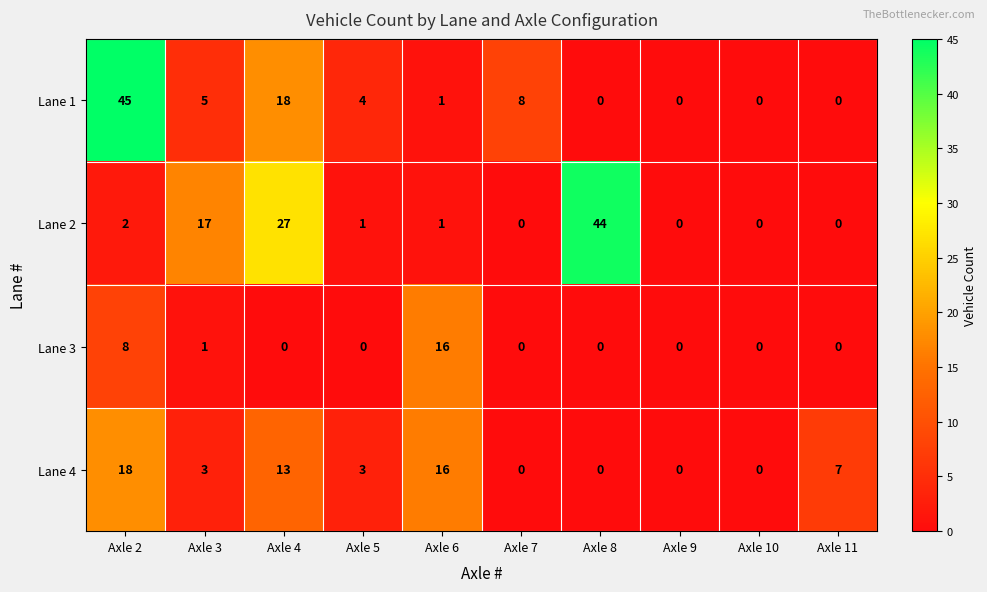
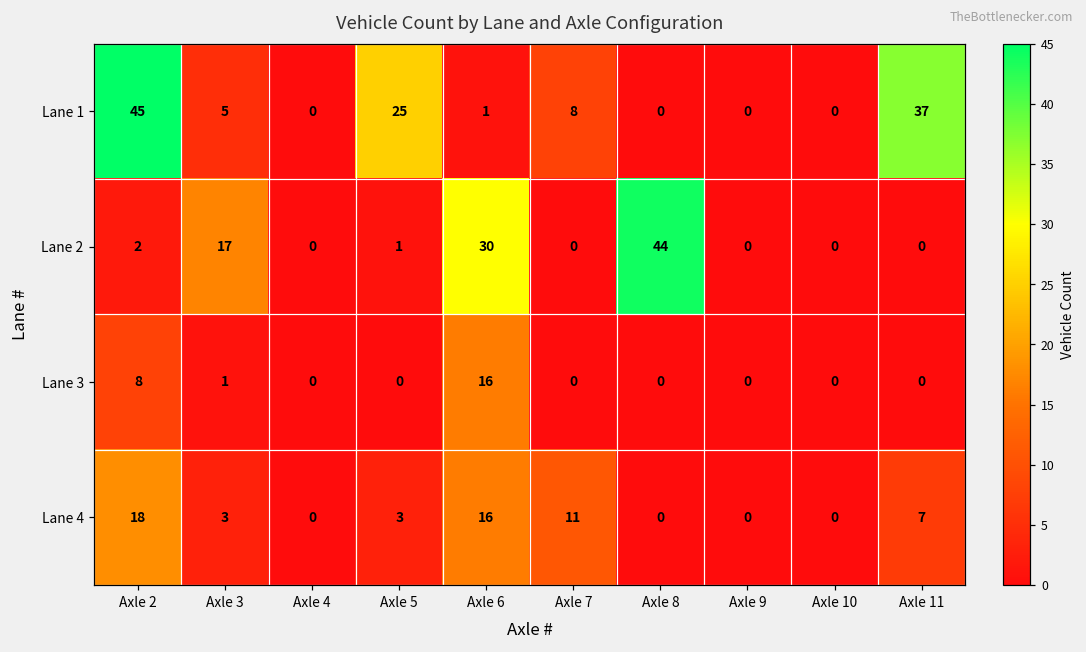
  {
    "Lane 1": {
      "Axle 2": 45,
      "Axle 3": 5,
-     "Axle 4": 18,
-     "Axle 5": 4,
+     "Axle 4": 0,
+     "Axle 5": 25,
      "Axle 6": 1,
      "Axle 7": 8,
      "Axle 8": 0,
      "Axle 9": 0,
      "Axle 10": 0,
-     "Axle 11": 0
+     "Axle 11": 37
    },
    "Lane 2": {
      "Axle 2": 2,
      "Axle 3": 17,
-     "Axle 4": 27,
+     "Axle 4": 0,
      "Axle 5": 1,
-     "Axle 6": 1,
+     "Axle 6": 30,
      "Axle 7": 0,
      "Axle 8": 44,
      "Axle 9": 0,
      "Axle 10": 0,
      "Axle 11": 0
    },
    "Lane 3": {
      "Axle 2": 8,
      "Axle 3": 1,
      "Axle 4": 0,
      "Axle 5": 0,
      "Axle 6": 16,
      "Axle 7": 0,
      "Axle 8": 0,
      "Axle 9": 0,
      "Axle 10": 0,
      "Axle 11": 0
    },
    "Lane 4": {
      "Axle 2": 18,
      "Axle 3": 3,
-     "Axle 4": 13,
+     "Axle 4": 0,
      "Axle 5": 3,
      "Axle 6": 16,
-     "Axle 7": 0,
+     "Axle 7": 11,
      "Axle 8": 0,
      "Axle 9": 0,
      "Axle 10": 0,
      "Axle 11": 7
    }
  }
